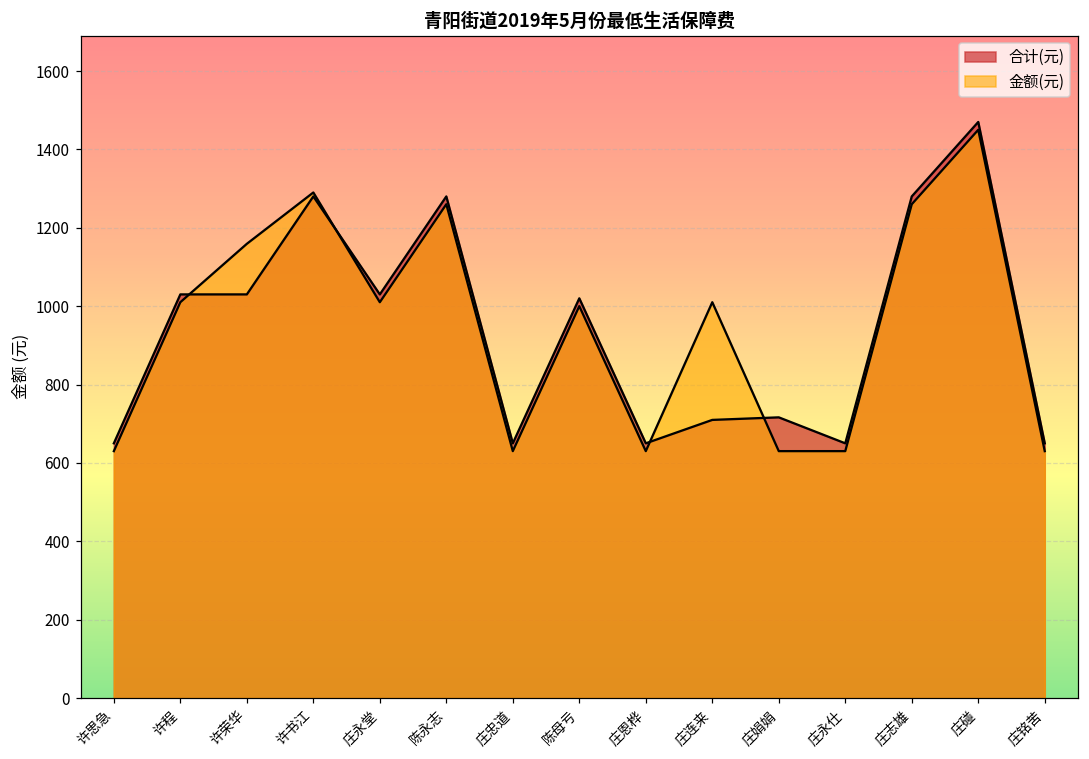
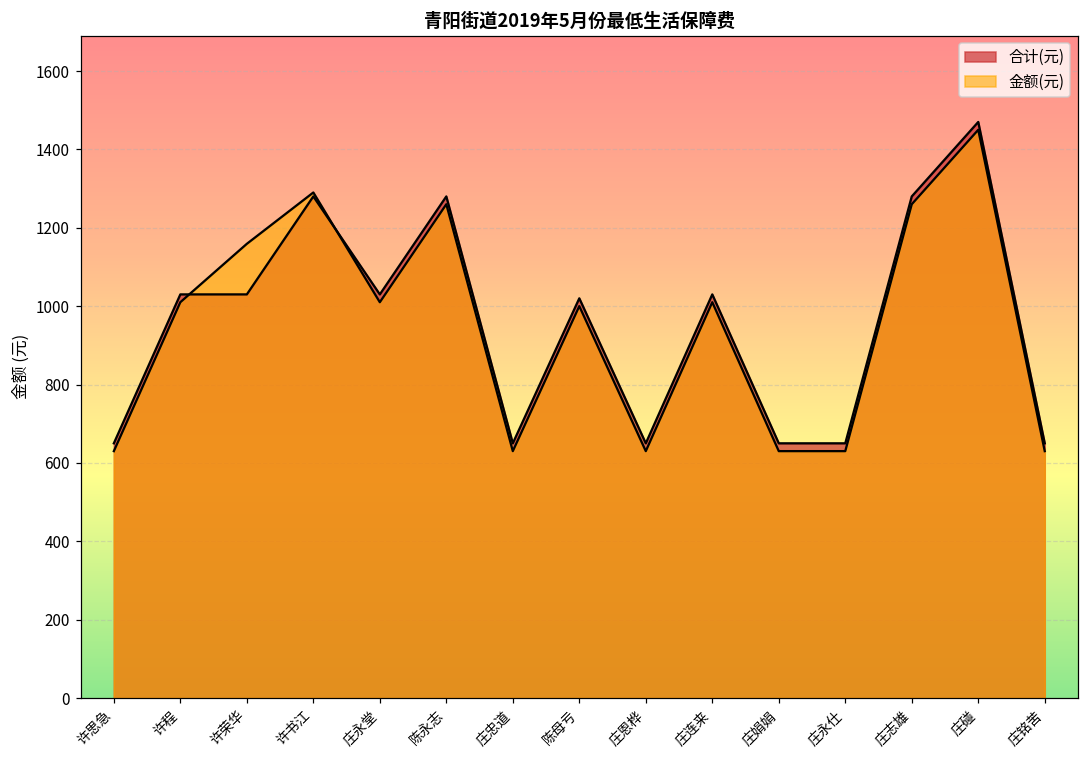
  {
    "合计(元)": {
      "许思急": 650,
      "许程": 1030,
      "许荣华": 1030,
      "许书江": 1280,
      "庄永堂": 1030,
      "陈永志": 1280,
      "庄忠道": 650,
      "陈母亏": 1020,
      "庄恩桦": 650,
-     "庄连来": 710,
-     "庄娟娟": 720,
+     "庄连来": 1030,
+     "庄娟娟": 650,
      "庄永仕": 650,
      "庄志雄": 1280,
      "庄碰": 1470,
      "庄铭苦": 650
    },
    "金额(元)": {
      "许思急": 630,
      "许程": 1010,
      "许荣华": 1160,
      "许书江": 1290,
      "庄永堂": 1010,
      "陈永志": 1260,
      "庄忠道": 630,
      "陈母亏": 1000,
      "庄恩桦": 630,
      "庄连来": 1010,
      "庄娟娟": 630,
      "庄永仕": 630,
      "庄志雄": 1260,
      "庄碰": 1450,
      "庄铭苦": 630
    }
  }
